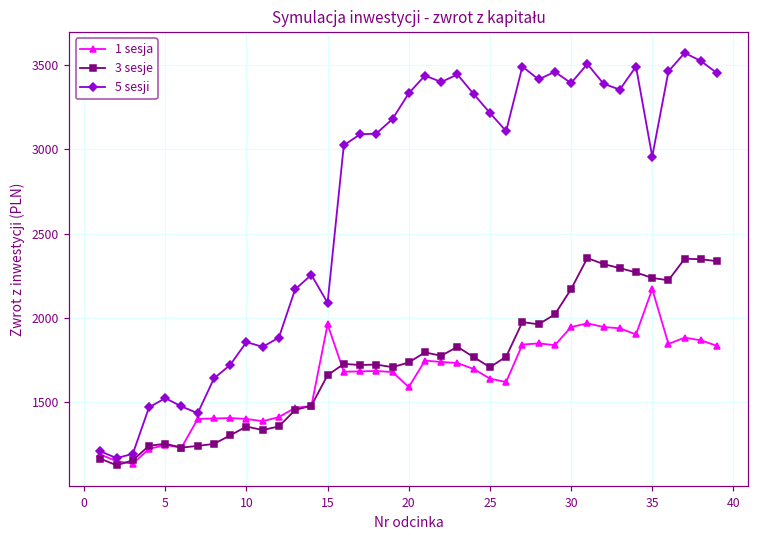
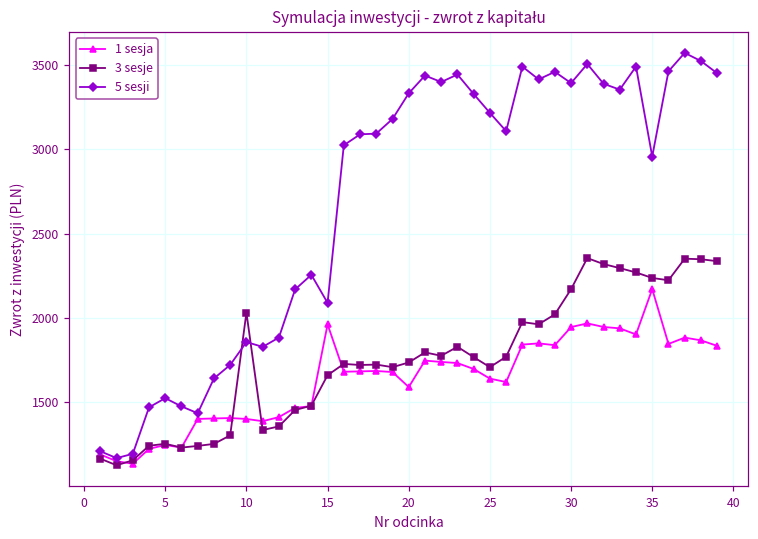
  {
    "1 sesja": {
      "10": 1400,
      "15": 1960,
      "20": 1590,
      "25": 1640,
      "30": 1940,
      "35": 2170
    },
    "3 sesje": {
-     "10": 1350,
+     "10": 2030,
      "15": 1660,
      "20": 1730,
      "25": 1710,
      "30": 2170,
      "35": 2240
    },
    "5 sesji": {
      "5": 1520,
      "10": 1860,
      "15": 2090,
      "20": 3330,
      "25": 3220,
      "30": 3390,
      "35": 2960
    }
  }
